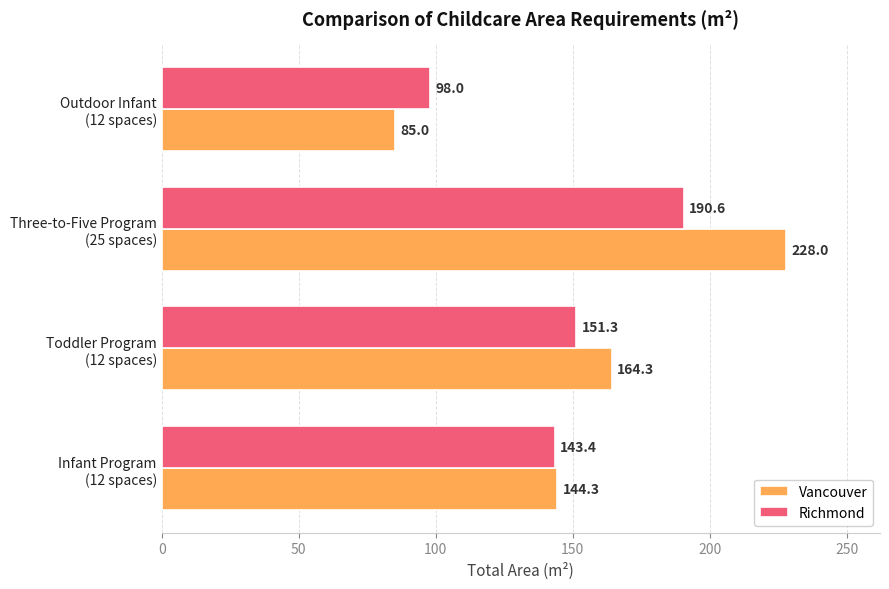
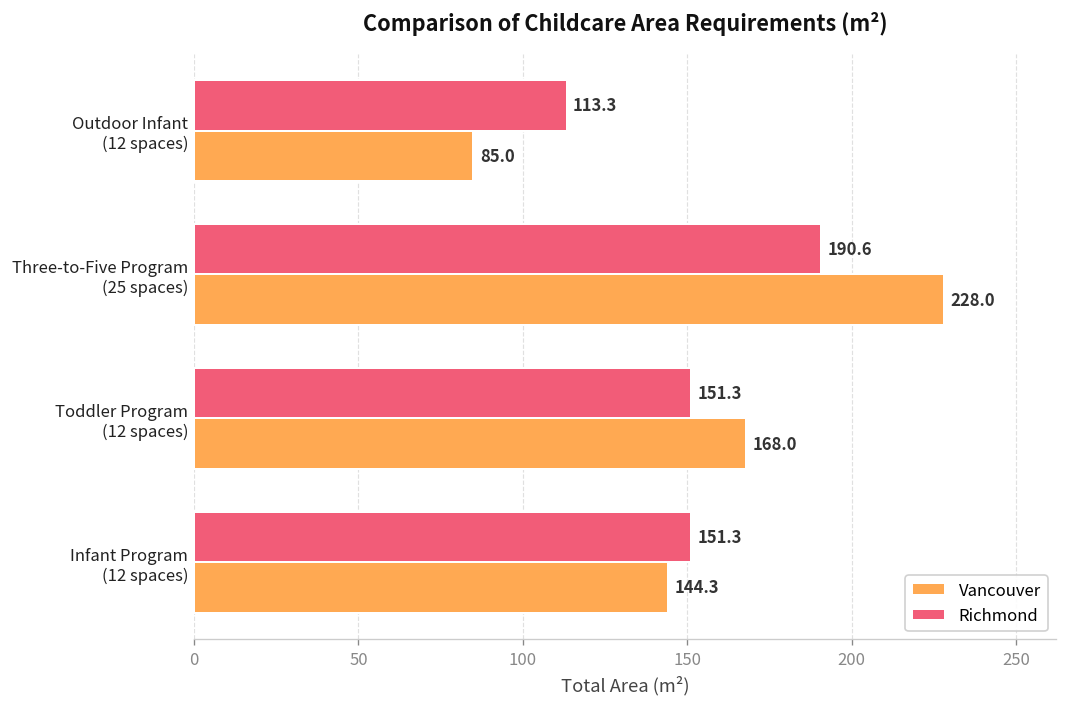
  {
    "Vancouver": {
      "Outdoor Infant (12 spaces)": 85.0,
      "Three-to-Five Program (25 spaces)": 228.0,
-     "Toddler Program (12 spaces)": 164.3,
+     "Toddler Program (12 spaces)": 168.0,
      "Infant Program (12 spaces)": 144.3
    },
    "Richmond": {
-     "Outdoor Infant (12 spaces)": 98.0,
+     "Outdoor Infant (12 spaces)": 113.3,
      "Three-to-Five Program (25 spaces)": 190.6,
      "Toddler Program (12 spaces)": 151.3,
-     "Infant Program (12 spaces)": 143.4
+     "Infant Program (12 spaces)": 151.3
    }
  }
